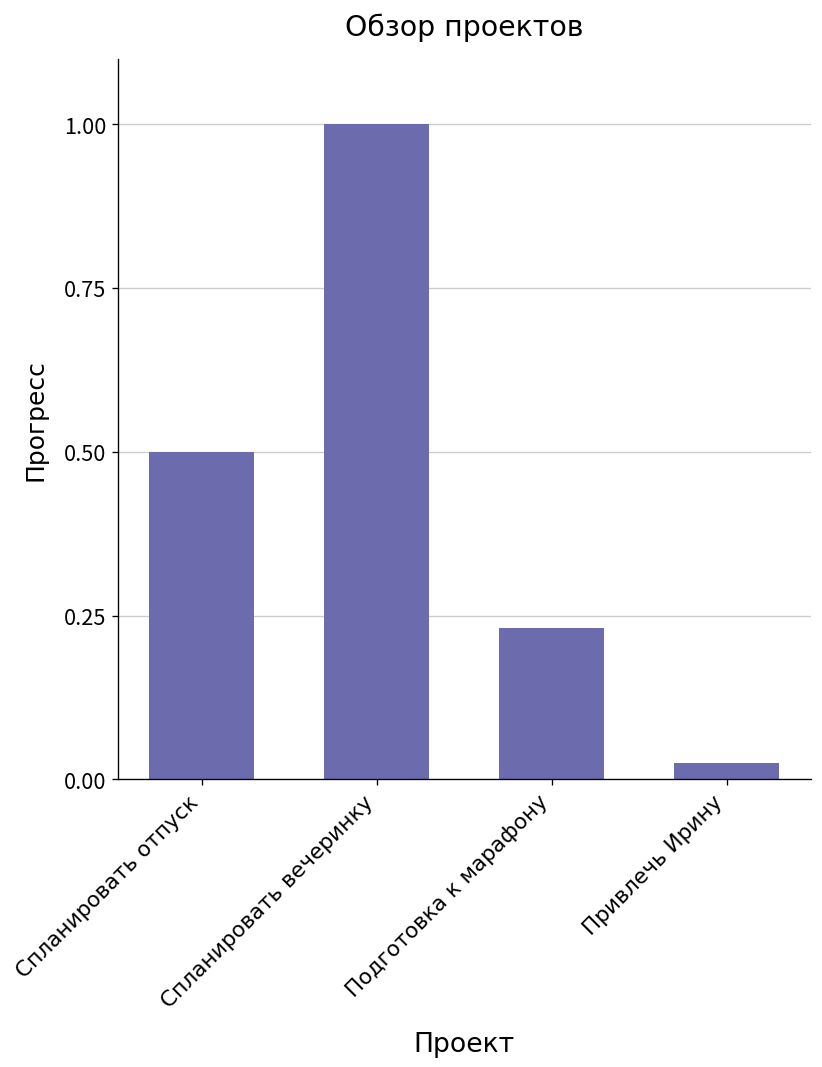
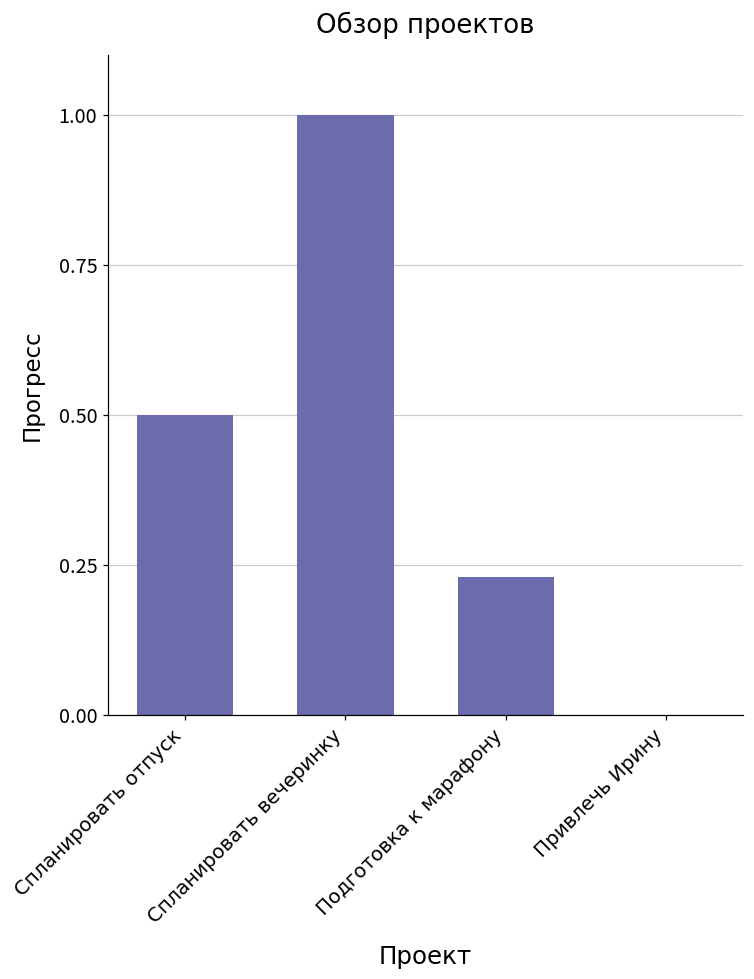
  {
    "Спланировать отпуск": 0.50,
    "Спланировать вечеринку": 1.00,
    "Подготовка к марафону": 0.23,
-   "Привлечь Ирину": 0.02
+   "Привлечь Ирину": 0.00
  }
